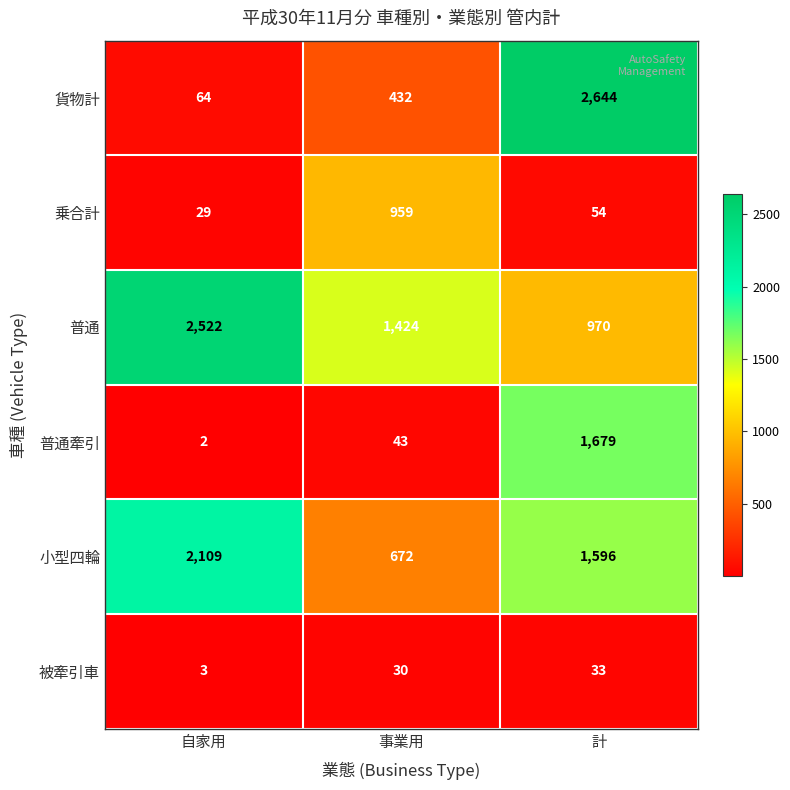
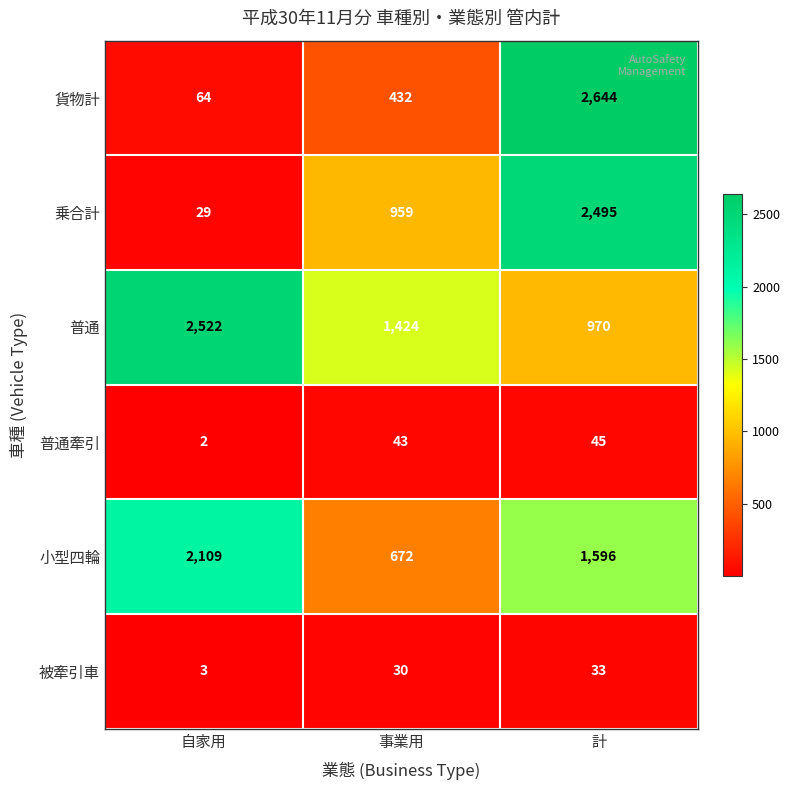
  {
    "貨物計": {
      "自家用": "64",
      "事業用": "432"
    },
    "乗合計": {
      "自家用": "29",
      "事業用": "959",
-     "計": "54"
+     "計": "2,495"
    },
    "普通": {
      "自家用": "2,522",
      "事業用": "1,424",
      "計": "970"
    },
    "普通牽引": {
      "自家用": "2",
      "事業用": "43",
-     "計": "1,679"
+     "計": "45"
    },
    "小型四輪": {
      "自家用": "2,109",
      "事業用": "672",
      "計": "1,596"
    },
    "被牽引車": {
      "自家用": "3",
      "事業用": "30",
      "計": "33"
    }
  }
